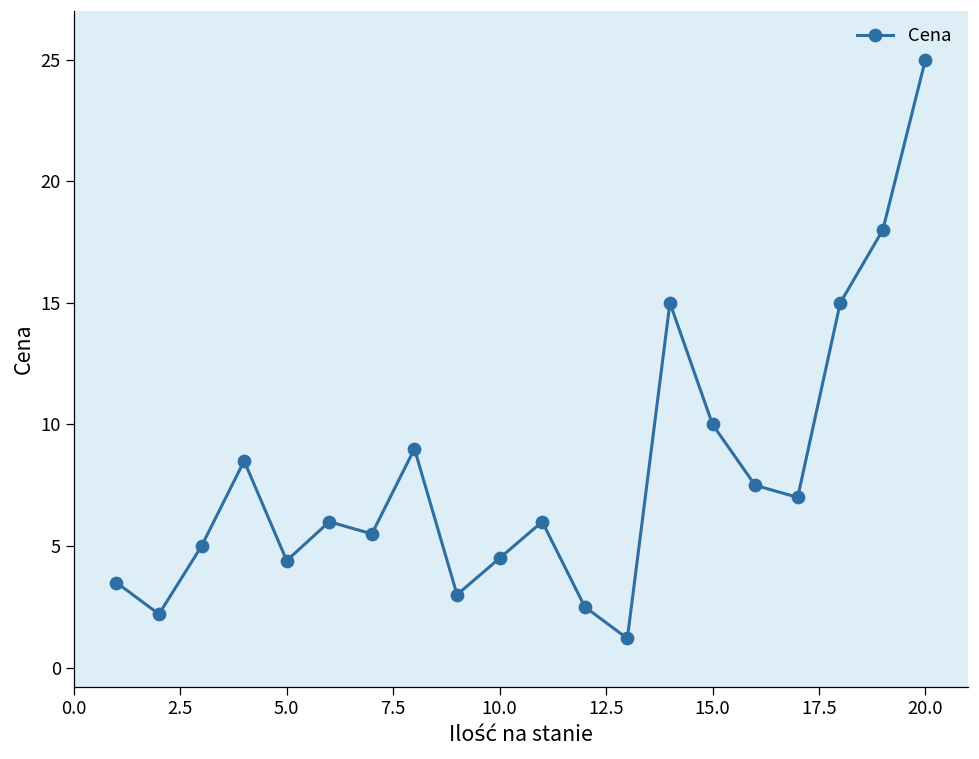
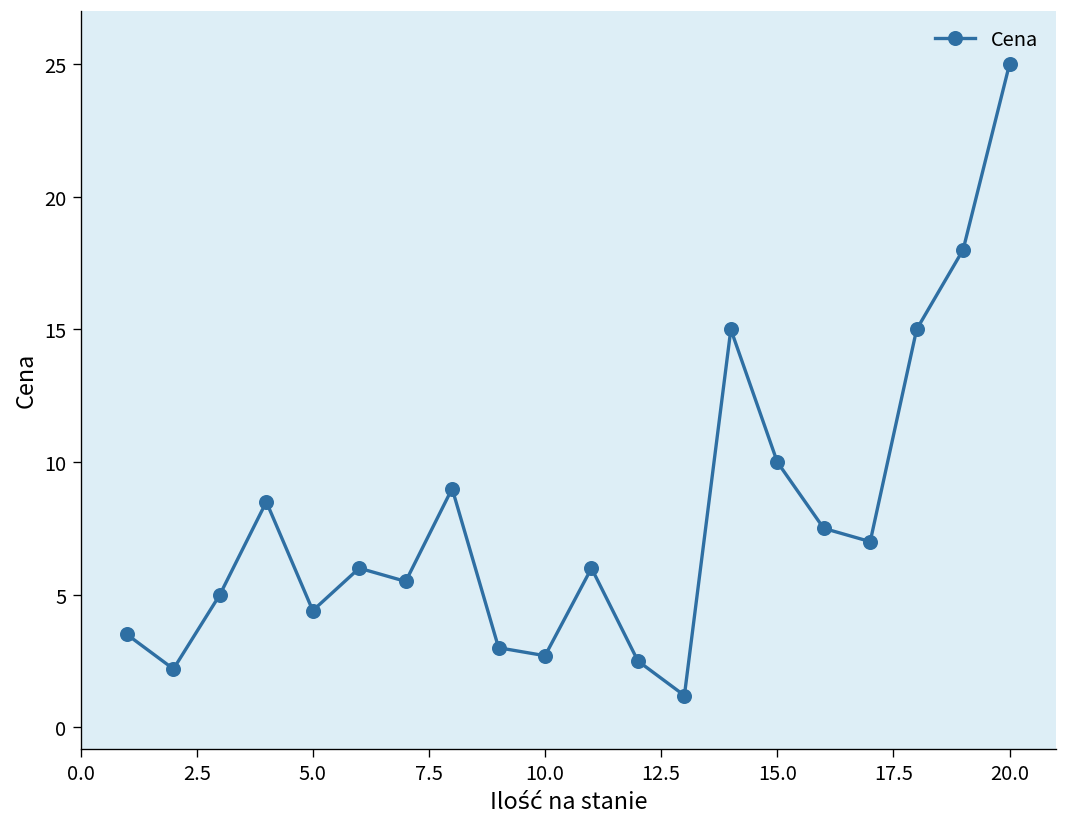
  {
    "5.0": 4.4,
-   "10.0": 4.5,
+   "10.0": 2.7,
    "15.0": 10.0,
    "20.0": 25.0
  }
